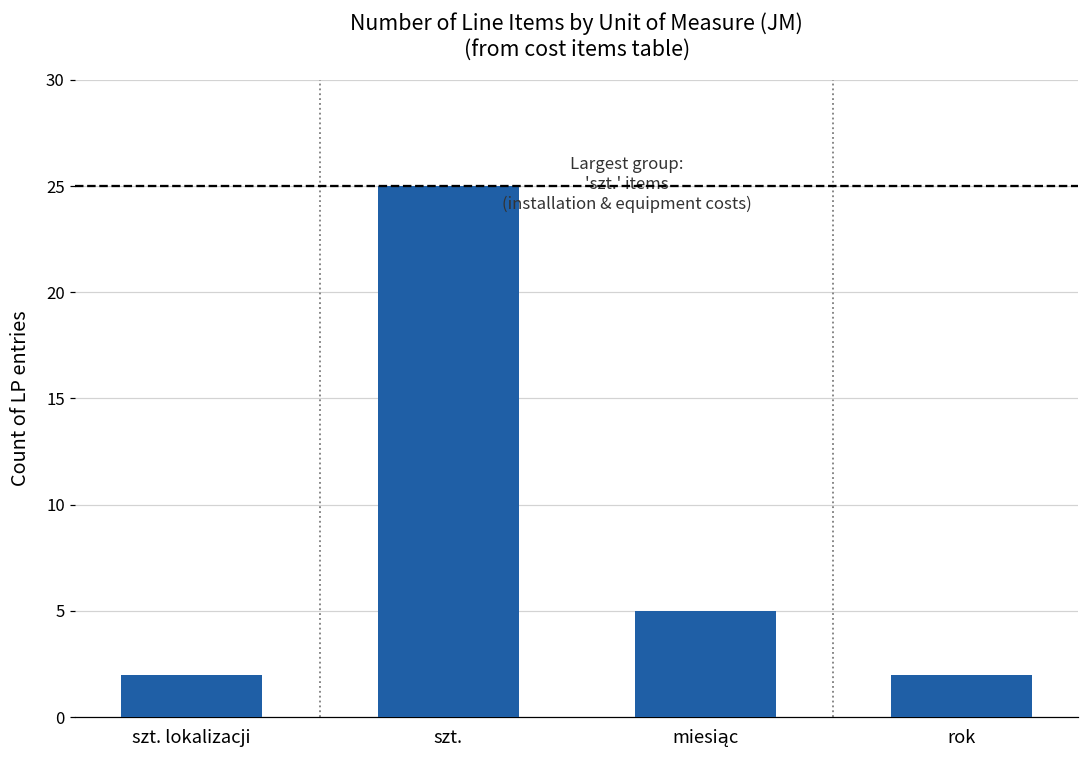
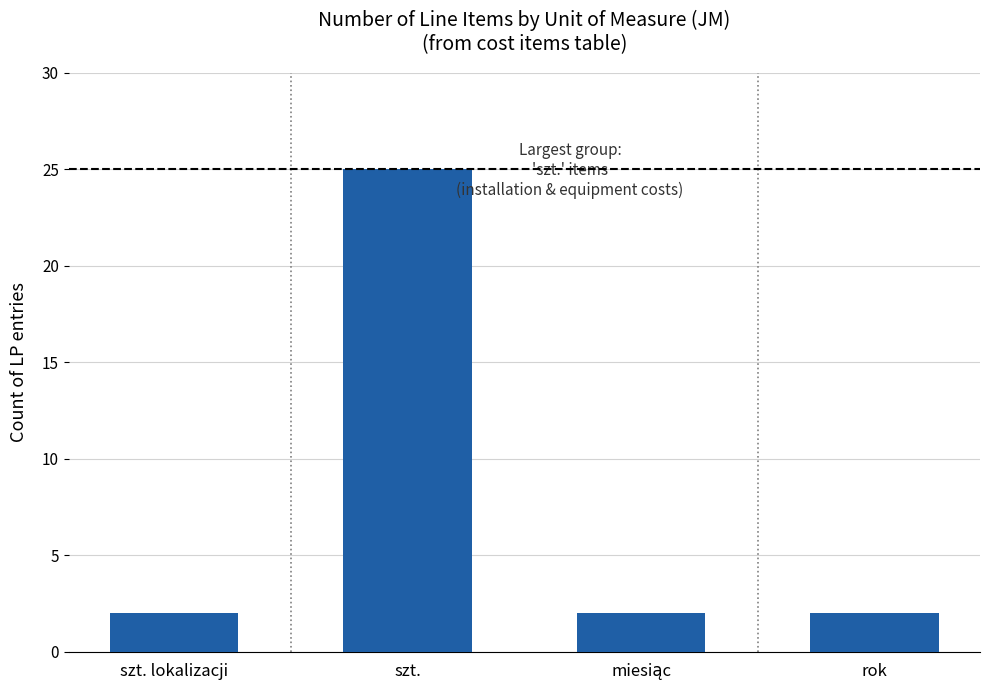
  {
    "szt. lokalizacji": 2,
    "szt.": 25,
-   "miesiąc": 5,
+   "miesiąc": 2,
    "rok": 2
  }
